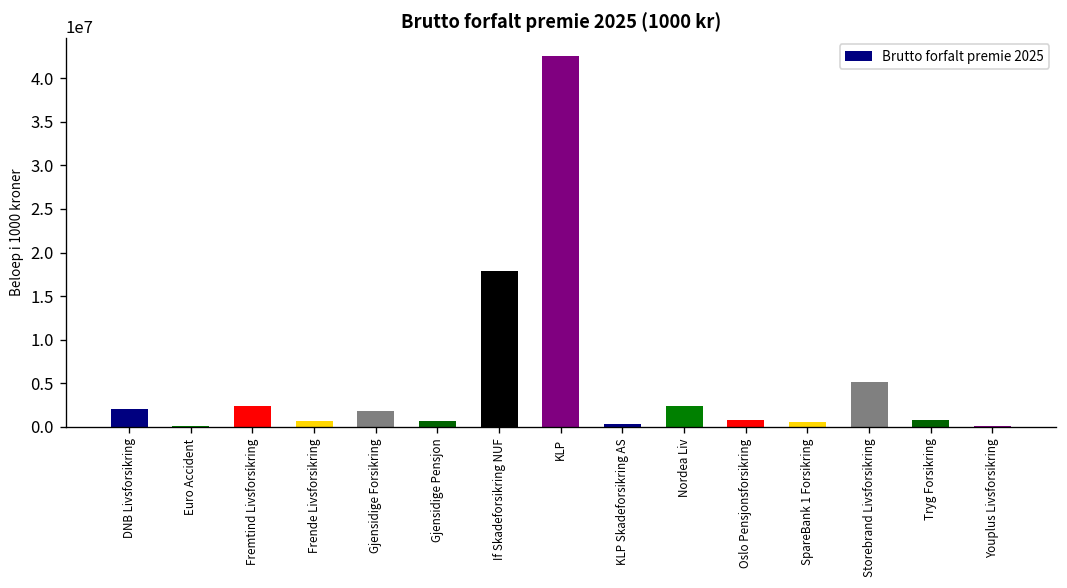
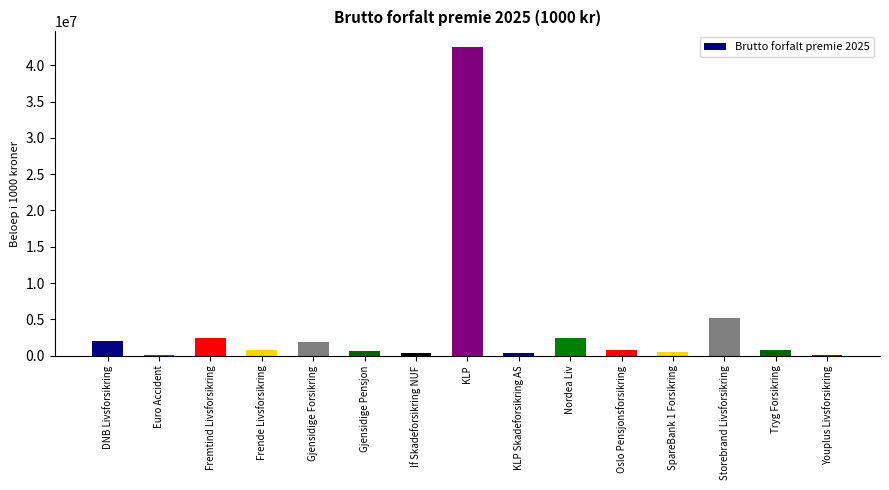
  {
    "DNB Livsforsikring": 2000000,
    "Fremtind Livsforsikring": 2000000,
    "Frende Livsforsikring": 1000000,
    "Gjensidige Forsikring": 2000000,
    "Gjensidige Pensjon": 1000000,
-   "If Skadeforsikring NUF": 18000000,
+   "If Skadeforsikring NUF": 0,
    "KLP": 43000000,
    "KLP Skadeforsikring AS": 0,
    "Nordea Liv": 2000000,
    "Oslo Pensjonsforsikring": 1000000,
    "SpareBank 1 Forsikring": 1000000,
    "Storebrand Livsforsikring": 5000000,
    "Tryg Forsikring": 1000000
  }
